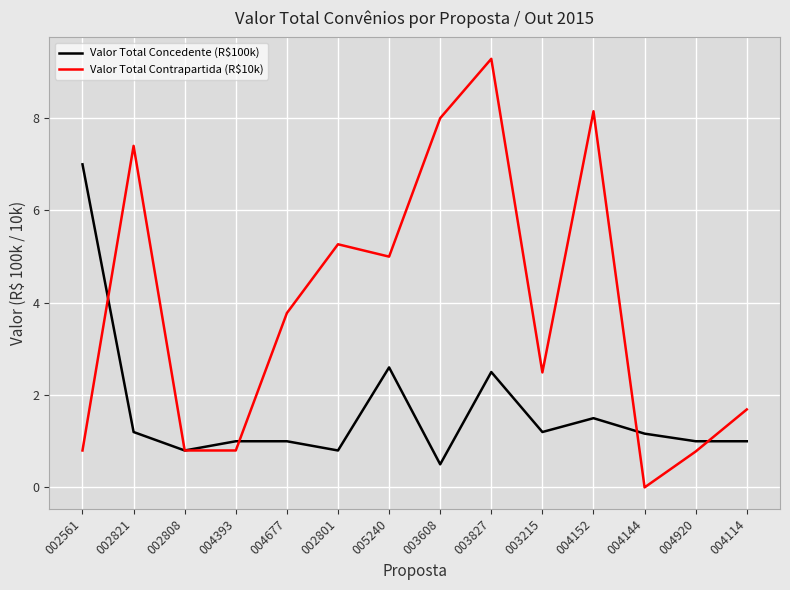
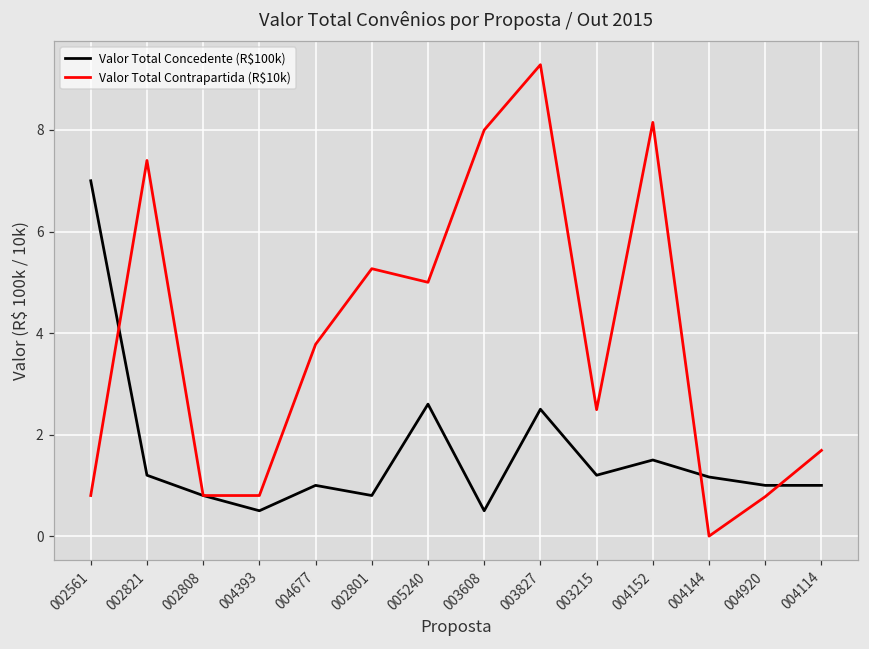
  {
    "Valor Total Concedente (R$100k)": {
      "002561": 7.0,
      "002821": 1.2,
-     "004393": 1.0,
+     "004393": 0.5,
      "004677": 1.0,
      "002801": 0.8,
      "005240": 2.6,
      "003608": 0.5,
      "003827": 2.5,
      "003215": 1.2,
      "004152": 1.5,
      "004144": 1.2,
      "004920": 1.0,
      "004114": 1.0
    },
    "Valor Total Contrapartida (R$10k)": {
      "002561": 0.8,
      "002821": 7.4,
      "004393": 0.8,
      "004677": 3.8,
      "002801": 5.3,
      "005240": 5.0,
      "003608": 8.0,
      "003827": 9.3,
      "003215": 2.5,
      "004152": 8.2,
      "004144": 0.0,
      "004920": 0.8,
      "004114": 1.7
    }
  }
